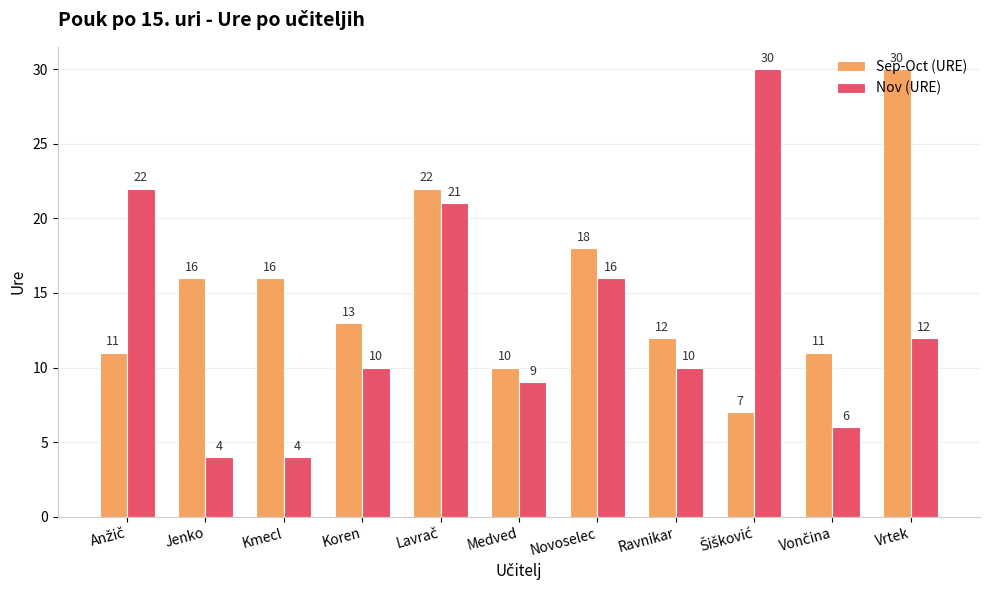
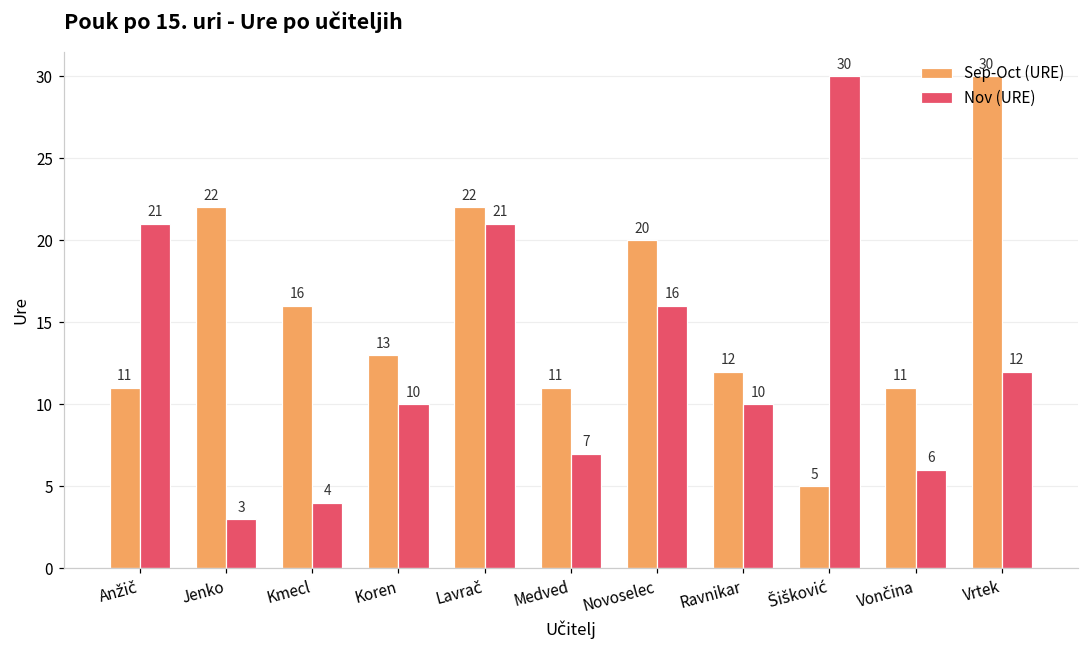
  {
    "Sep-Oct (URE)": {
      "Anžič": 11,
-     "Jenko": 16,
+     "Jenko": 22,
      "Kmecl": 16,
      "Koren": 13,
      "Lavrač": 22,
-     "Medved": 10,
-     "Novoselec": 18,
+     "Medved": 11,
+     "Novoselec": 20,
      "Ravnikar": 12,
-     "Šišković": 7,
+     "Šišković": 5,
      "Vončina": 11,
      "Vrtek": 30
    },
    "Nov (URE)": {
-     "Anžič": 22,
-     "Jenko": 4,
+     "Anžič": 21,
+     "Jenko": 3,
      "Kmecl": 4,
      "Koren": 10,
      "Lavrač": 21,
-     "Medved": 9,
+     "Medved": 7,
      "Novoselec": 16,
      "Ravnikar": 10,
      "Šišković": 30,
      "Vončina": 6,
      "Vrtek": 12
    }
  }
